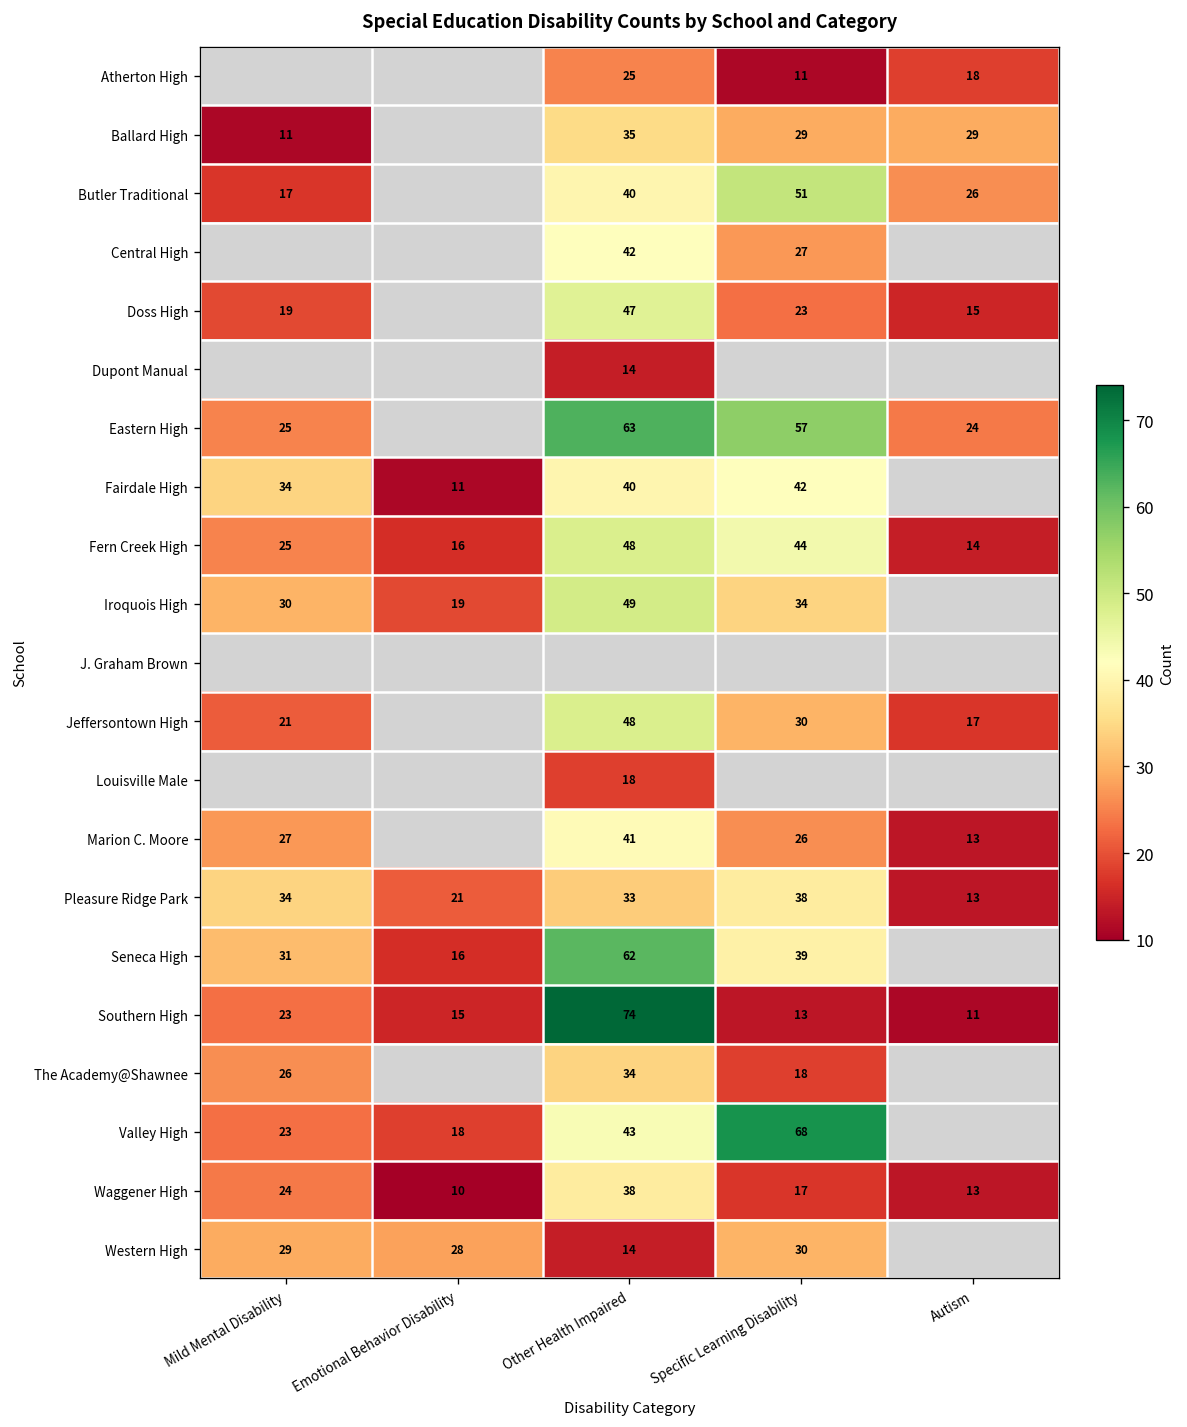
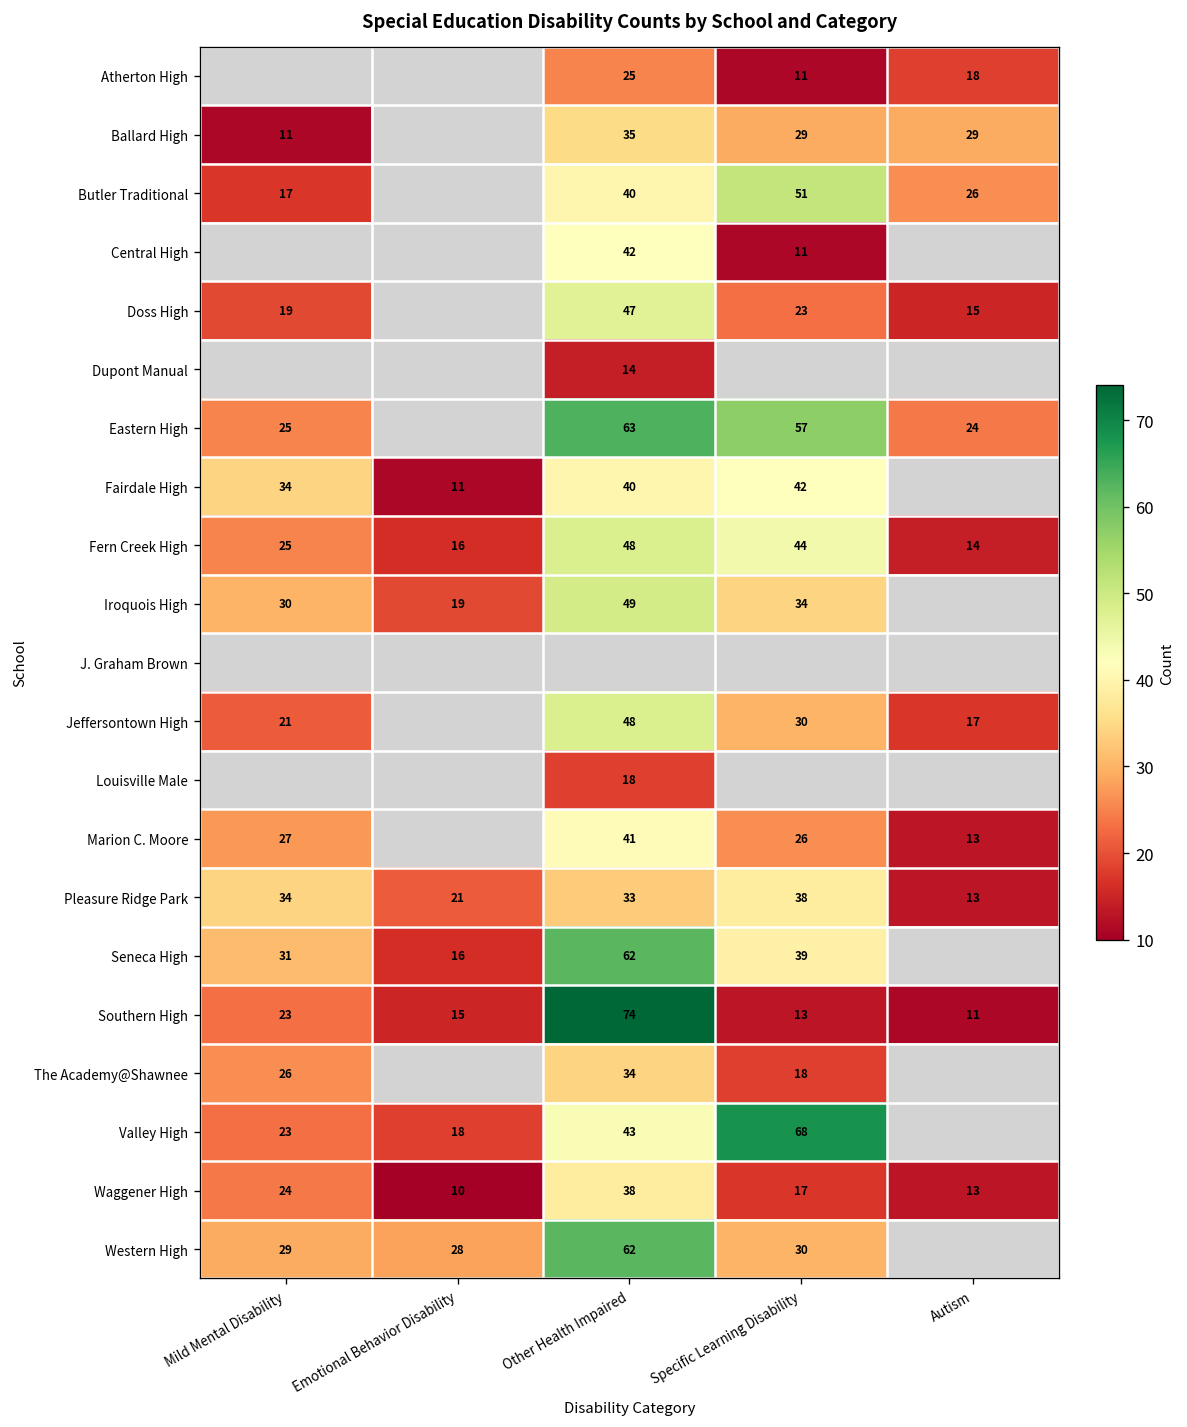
  {
    "Atherton High": {
      "Other Health Impaired": 25,
      "Specific Learning Disability": 11,
      "Autism": 18
    },
    "Ballard High": {
      "Mild Mental Disability": 11,
      "Other Health Impaired": 35,
      "Specific Learning Disability": 29,
      "Autism": 29
    },
    "Butler Traditional": {
      "Mild Mental Disability": 17,
      "Other Health Impaired": 40,
      "Specific Learning Disability": 51,
      "Autism": 26
    },
    "Central High": {
      "Other Health Impaired": 42,
-     "Specific Learning Disability": 27
+     "Specific Learning Disability": 11
    },
    "Doss High": {
      "Mild Mental Disability": 19,
      "Other Health Impaired": 47,
      "Specific Learning Disability": 23,
      "Autism": 15
    },
    "Dupont Manual": {
      "Other Health Impaired": 14
    },
    "Eastern High": {
      "Mild Mental Disability": 25,
      "Other Health Impaired": 63,
      "Specific Learning Disability": 57,
      "Autism": 24
    },
    "Fairdale High": {
      "Mild Mental Disability": 34,
      "Emotional Behavior Disability": 11,
      "Other Health Impaired": 40,
      "Specific Learning Disability": 42
    },
    "Fern Creek High": {
      "Mild Mental Disability": 25,
      "Emotional Behavior Disability": 16,
      "Other Health Impaired": 48,
      "Specific Learning Disability": 44,
      "Autism": 14
    },
    "Iroquois High": {
      "Mild Mental Disability": 30,
      "Emotional Behavior Disability": 19,
      "Other Health Impaired": 49,
      "Specific Learning Disability": 34
    },
    "Jeffersontown High": {
      "Mild Mental Disability": 21,
      "Other Health Impaired": 48,
      "Specific Learning Disability": 30,
      "Autism": 17
    },
    "Louisville Male": {
      "Other Health Impaired": 18
    },
    "Marion C. Moore": {
      "Mild Mental Disability": 27,
      "Other Health Impaired": 41,
      "Specific Learning Disability": 26,
      "Autism": 13
    },
    "Pleasure Ridge Park": {
      "Mild Mental Disability": 34,
      "Emotional Behavior Disability": 21,
      "Other Health Impaired": 33,
      "Specific Learning Disability": 38,
      "Autism": 13
    },
    "Seneca High": {
      "Mild Mental Disability": 31,
      "Emotional Behavior Disability": 16,
      "Other Health Impaired": 62,
      "Specific Learning Disability": 39
    },
    "Southern High": {
      "Mild Mental Disability": 23,
      "Emotional Behavior Disability": 15,
      "Other Health Impaired": 74,
      "Specific Learning Disability": 13,
      "Autism": 11
    },
    "The Academy@Shawnee": {
      "Mild Mental Disability": 26,
      "Other Health Impaired": 34,
      "Specific Learning Disability": 18
    },
    "Valley High": {
      "Mild Mental Disability": 23,
      "Emotional Behavior Disability": 18,
      "Other Health Impaired": 43,
      "Specific Learning Disability": 68
    },
    "Waggener High": {
      "Mild Mental Disability": 24,
      "Emotional Behavior Disability": 10,
      "Other Health Impaired": 38,
      "Specific Learning Disability": 17,
      "Autism": 13
    },
    "Western High": {
      "Mild Mental Disability": 29,
      "Emotional Behavior Disability": 28,
-     "Other Health Impaired": 14,
+     "Other Health Impaired": 62,
      "Specific Learning Disability": 30
    }
  }
